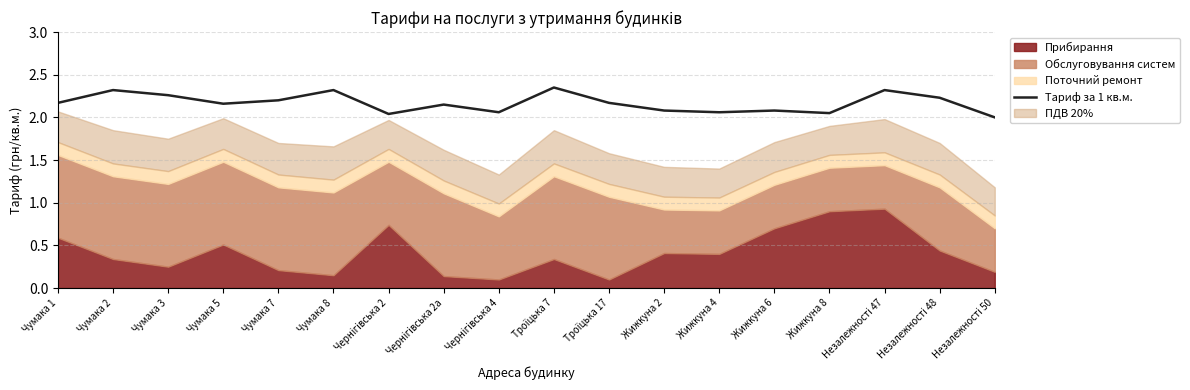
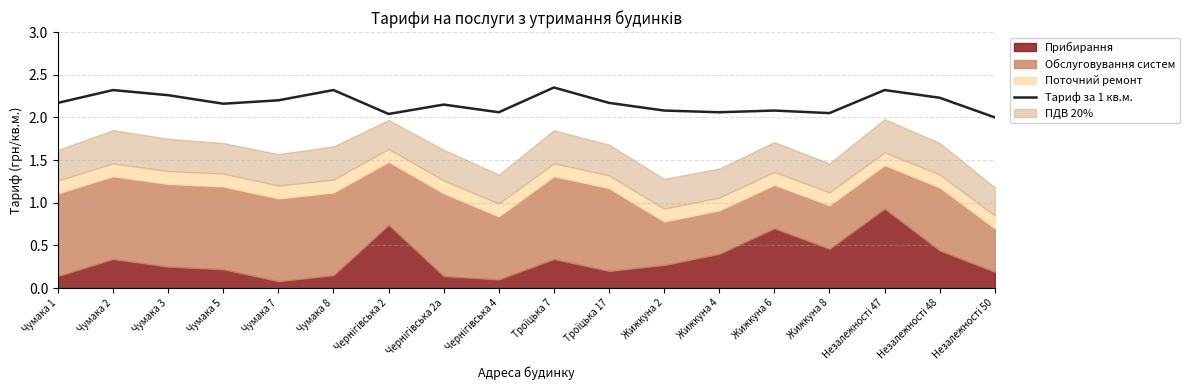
  {
    "Прибирання": {
-     "Чумака 1": 0.6,
+     "Чумака 1": 0.1,
      "Чумака 2": 0.3,
      "Чумака 3": 0.3,
-     "Чумака 5": 0.5,
-     "Чумака 7": 0.2,
+     "Чумака 5": 0.2,
+     "Чумака 7": 0.1,
      "Чумака 8": 0.2,
      "Чернігівська 2": 0.7,
      "Чернігівська 2а": 0.1,
      "Чернігівська 4": 0.1,
      "Троїцька 7": 0.3,
-     "Троїцька 17": 0.1,
-     "Жижкуна 2": 0.4,
+     "Троїцька 17": 0.2,
+     "Жижкуна 2": 0.3,
      "Жижкуна 4": 0.4,
      "Жижкуна 6": 0.7,
-     "Жижкуна 8": 0.9,
+     "Жижкуна 8": 0.5,
      "Незалежності 47": 0.9,
      "Незалежності 48": 0.4,
      "Незалежності 50": 0.2
    },
    "Тариф за 1 кв.м.": {
      "Чумака 1": 2.2,
      "Чумака 2": 2.3,
      "Чумака 3": 2.3,
      "Чумака 5": 2.2,
      "Чумака 7": 2.2,
      "Чумака 8": 2.3,
      "Чернігівська 2": 2.0,
      "Чернігівська 2а": 2.2,
      "Чернігівська 4": 2.1,
      "Троїцька 7": 2.4,
      "Троїцька 17": 2.2,
      "Жижкуна 2": 2.1,
      "Жижкуна 4": 2.1,
      "Жижкуна 6": 2.1,
      "Жижкуна 8": 2.1,
      "Незалежності 47": 2.3,
      "Незалежності 48": 2.2,
      "Незалежності 50": 2.0
    }
  }
